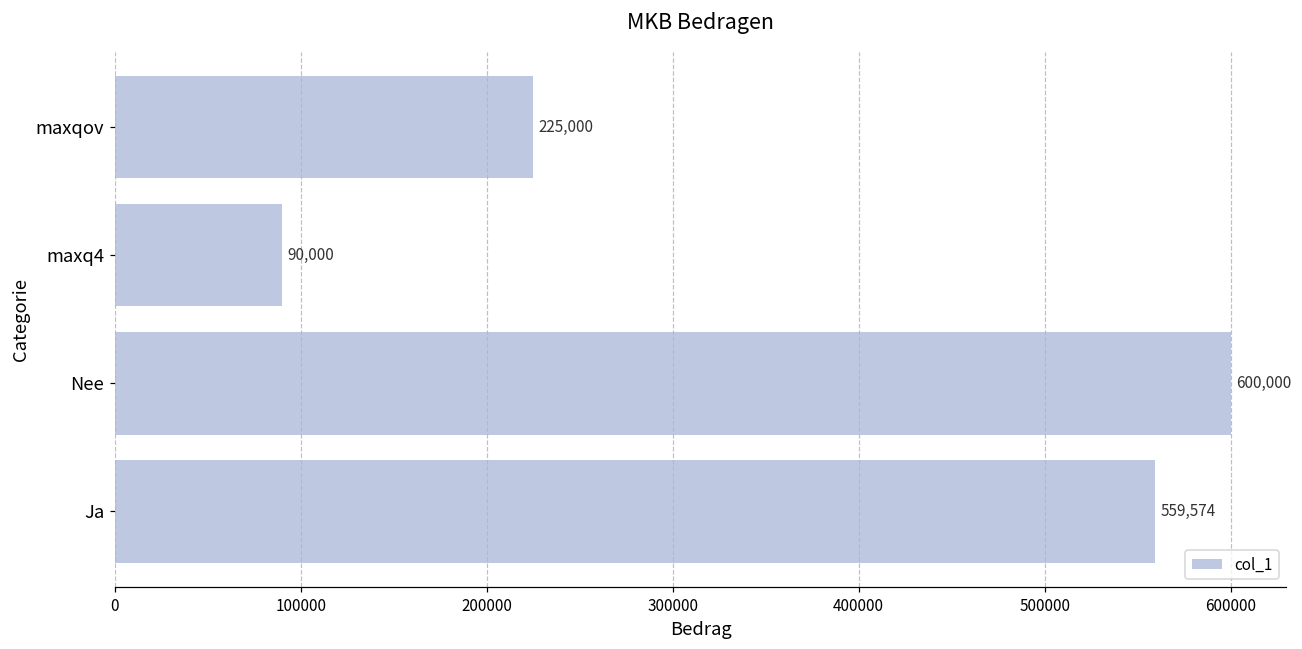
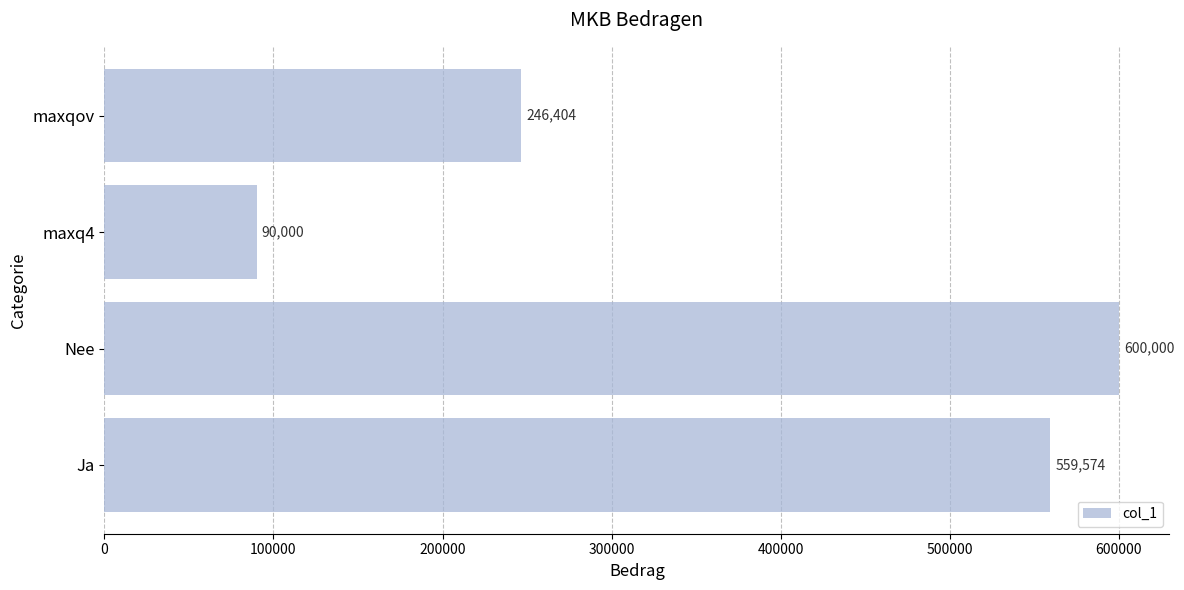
  {
-   "maxqov": "225,000",
+   "maxqov": "246,404",
    "maxq4": "90,000",
    "Nee": "600,000",
    "Ja": "559,574"
  }
